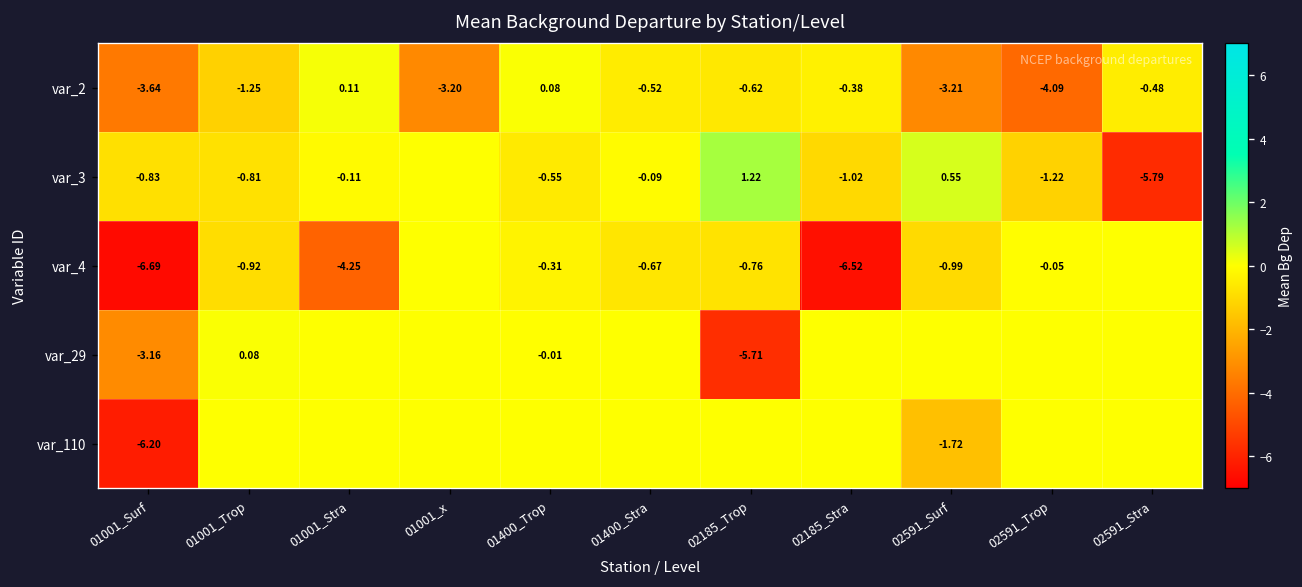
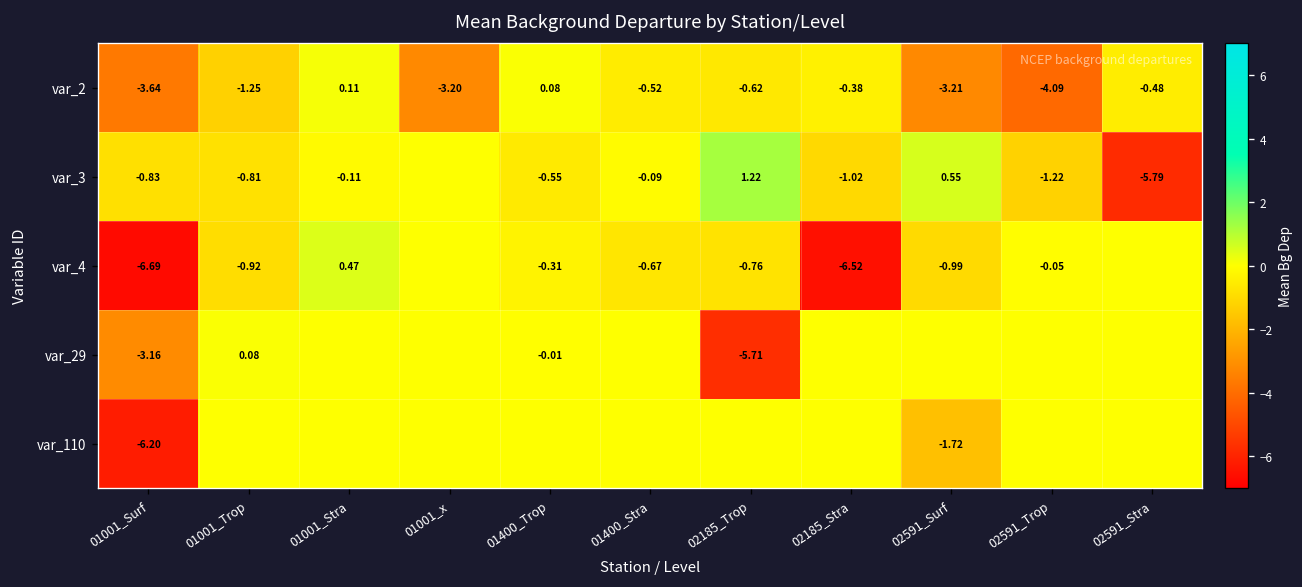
  {
    "var_2": {
      "01001_Surf": -3.64,
      "01001_Trop": -1.25,
      "01001_Stra": 0.11,
      "01001_x": -3.20,
      "01400_Trop": 0.08,
      "01400_Stra": -0.52,
      "02185_Trop": -0.62,
      "02185_Stra": -0.38,
      "02591_Surf": -3.21,
      "02591_Trop": -4.09
    },
    "var_3": {
      "01001_Surf": -0.83,
      "01001_Trop": -0.81,
      "01001_Stra": -0.11,
      "01400_Trop": -0.55,
      "01400_Stra": -0.09,
      "02185_Trop": 1.22,
      "02185_Stra": -1.02,
      "02591_Surf": 0.55,
      "02591_Trop": -1.22,
      "02591_Stra": -5.79
    },
    "var_4": {
      "01001_Surf": -6.69,
      "01001_Trop": -0.92,
-     "01001_Stra": -4.25,
+     "01001_Stra": 0.47,
      "01400_Trop": -0.31,
      "01400_Stra": -0.67,
      "02185_Trop": -0.76,
      "02185_Stra": -6.52,
      "02591_Surf": -0.99,
      "02591_Trop": -0.05
    },
    "var_29": {
      "01001_Surf": -3.16,
      "01001_Trop": 0.08,
      "01400_Trop": -0.01,
      "02185_Trop": -5.71
    },
    "var_110": {
      "01001_Surf": -6.20,
      "02591_Surf": -1.72
    }
  }
